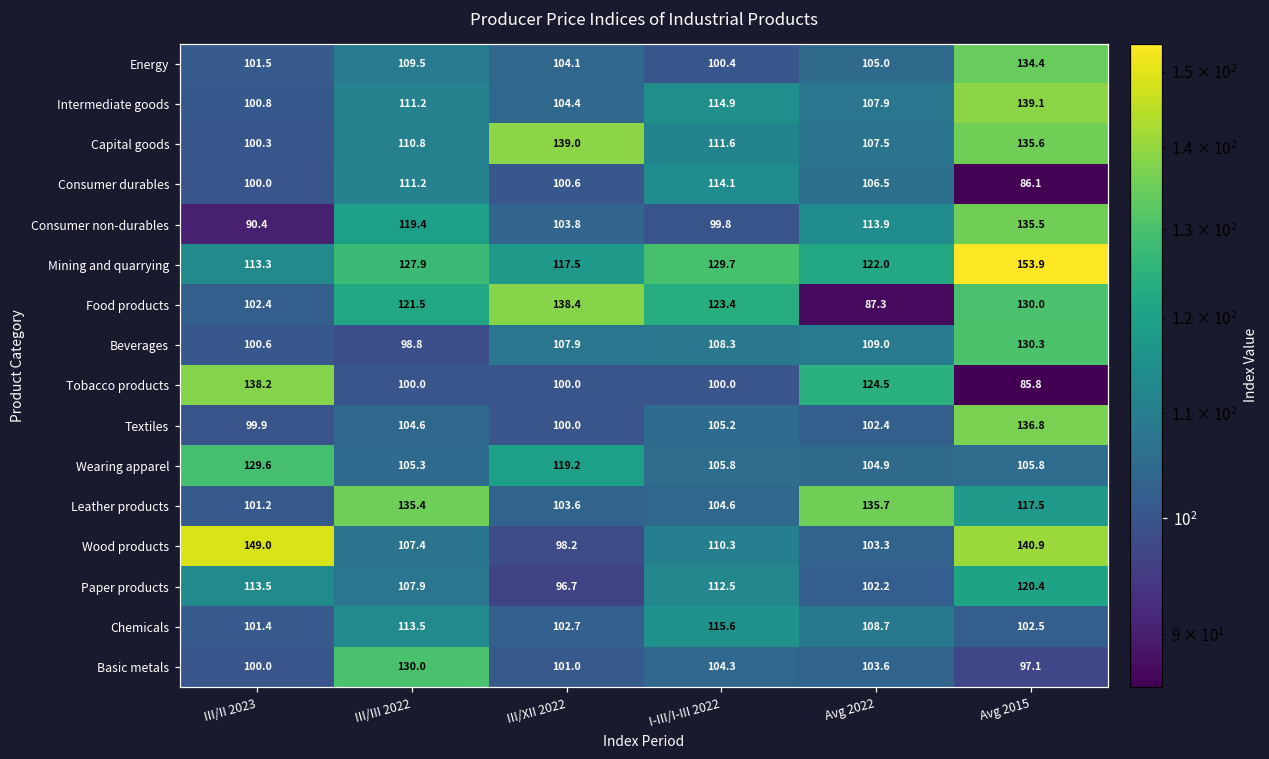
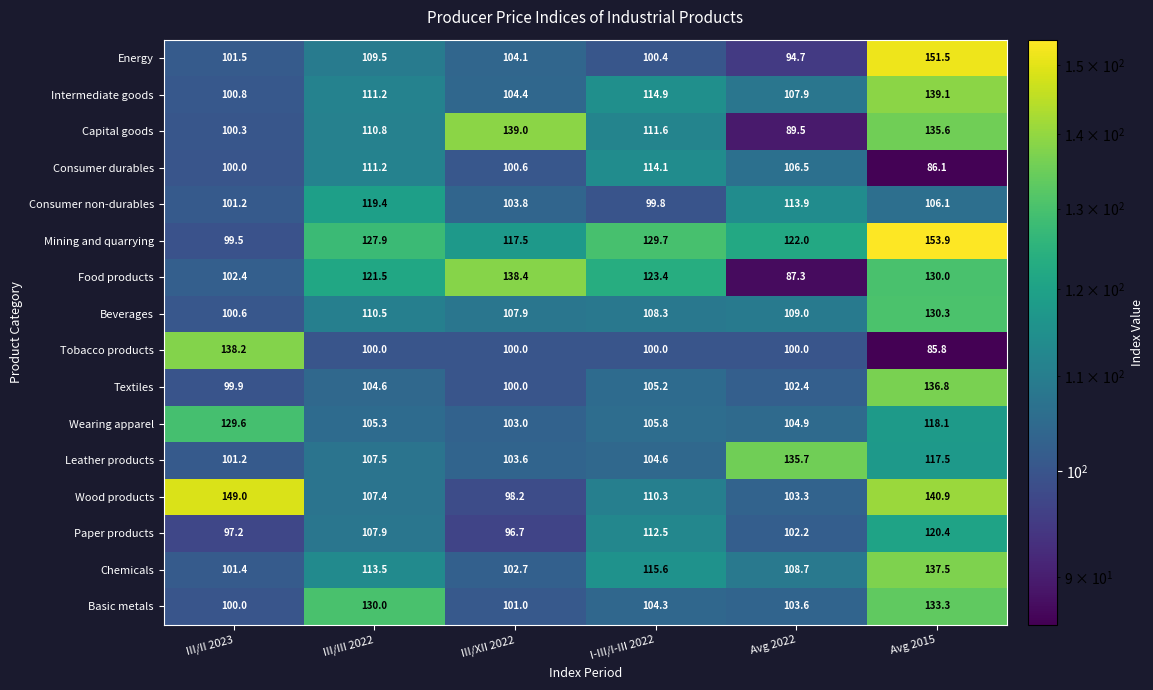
  {
    "Energy": {
      "III/II 2023": 101.5,
      "III/III 2022": 109.5,
      "III/XII 2022": 104.1,
      "I-III/I-III 2022": 100.4,
-     "Avg 2022": 105.0,
-     "Avg 2015": 134.4
+     "Avg 2022": 94.7,
+     "Avg 2015": 151.5
    },
    "Intermediate goods": {
      "III/II 2023": 100.8,
      "III/III 2022": 111.2,
      "III/XII 2022": 104.4,
      "I-III/I-III 2022": 114.9,
      "Avg 2022": 107.9,
      "Avg 2015": 139.1
    },
    "Capital goods": {
      "III/II 2023": 100.3,
      "III/III 2022": 110.8,
      "III/XII 2022": 139.0,
      "I-III/I-III 2022": 111.6,
-     "Avg 2022": 107.5,
+     "Avg 2022": 89.5,
      "Avg 2015": 135.6
    },
    "Consumer durables": {
      "III/II 2023": 100.0,
      "III/III 2022": 111.2,
      "III/XII 2022": 100.6,
      "I-III/I-III 2022": 114.1,
      "Avg 2022": 106.5,
      "Avg 2015": 86.1
    },
    "Consumer non-durables": {
-     "III/II 2023": 90.4,
+     "III/II 2023": 101.2,
      "III/III 2022": 119.4,
      "III/XII 2022": 103.8,
      "I-III/I-III 2022": 99.8,
      "Avg 2022": 113.9,
-     "Avg 2015": 135.5
+     "Avg 2015": 106.1
    },
    "Mining and quarrying": {
-     "III/II 2023": 113.3,
+     "III/II 2023": 99.5,
      "III/III 2022": 127.9,
      "III/XII 2022": 117.5,
      "I-III/I-III 2022": 129.7,
      "Avg 2022": 122.0,
      "Avg 2015": 153.9
    },
    "Food products": {
      "III/II 2023": 102.4,
      "III/III 2022": 121.5,
      "III/XII 2022": 138.4,
      "I-III/I-III 2022": 123.4,
      "Avg 2022": 87.3,
      "Avg 2015": 130.0
    },
    "Beverages": {
      "III/II 2023": 100.6,
-     "III/III 2022": 98.8,
+     "III/III 2022": 110.5,
      "III/XII 2022": 107.9,
      "I-III/I-III 2022": 108.3,
      "Avg 2022": 109.0,
      "Avg 2015": 130.3
    },
    "Tobacco products": {
      "III/II 2023": 138.2,
      "III/III 2022": 100.0,
      "III/XII 2022": 100.0,
      "I-III/I-III 2022": 100.0,
-     "Avg 2022": 124.5,
+     "Avg 2022": 100.0,
      "Avg 2015": 85.8
    },
    "Textiles": {
      "III/II 2023": 99.9,
      "III/III 2022": 104.6,
      "III/XII 2022": 100.0,
      "I-III/I-III 2022": 105.2,
      "Avg 2022": 102.4,
      "Avg 2015": 136.8
    },
    "Wearing apparel": {
      "III/II 2023": 129.6,
      "III/III 2022": 105.3,
-     "III/XII 2022": 119.2,
+     "III/XII 2022": 103.0,
      "I-III/I-III 2022": 105.8,
      "Avg 2022": 104.9,
-     "Avg 2015": 105.8
+     "Avg 2015": 118.1
    },
    "Leather products": {
      "III/II 2023": 101.2,
-     "III/III 2022": 135.4,
+     "III/III 2022": 107.5,
      "III/XII 2022": 103.6,
      "I-III/I-III 2022": 104.6,
      "Avg 2022": 135.7,
      "Avg 2015": 117.5
    },
    "Wood products": {
      "III/II 2023": 149.0,
      "III/III 2022": 107.4,
      "III/XII 2022": 98.2,
      "I-III/I-III 2022": 110.3,
      "Avg 2022": 103.3,
      "Avg 2015": 140.9
    },
    "Paper products": {
-     "III/II 2023": 113.5,
+     "III/II 2023": 97.2,
      "III/III 2022": 107.9,
      "III/XII 2022": 96.7,
      "I-III/I-III 2022": 112.5,
      "Avg 2022": 102.2,
      "Avg 2015": 120.4
    },
    "Chemicals": {
      "III/II 2023": 101.4,
      "III/III 2022": 113.5,
      "III/XII 2022": 102.7,
      "I-III/I-III 2022": 115.6,
      "Avg 2022": 108.7,
-     "Avg 2015": 102.5
+     "Avg 2015": 137.5
    },
    "Basic metals": {
      "III/II 2023": 100.0,
      "III/III 2022": 130.0,
      "III/XII 2022": 101.0,
      "I-III/I-III 2022": 104.3,
      "Avg 2022": 103.6,
-     "Avg 2015": 97.1
+     "Avg 2015": 133.3
    }
  }
